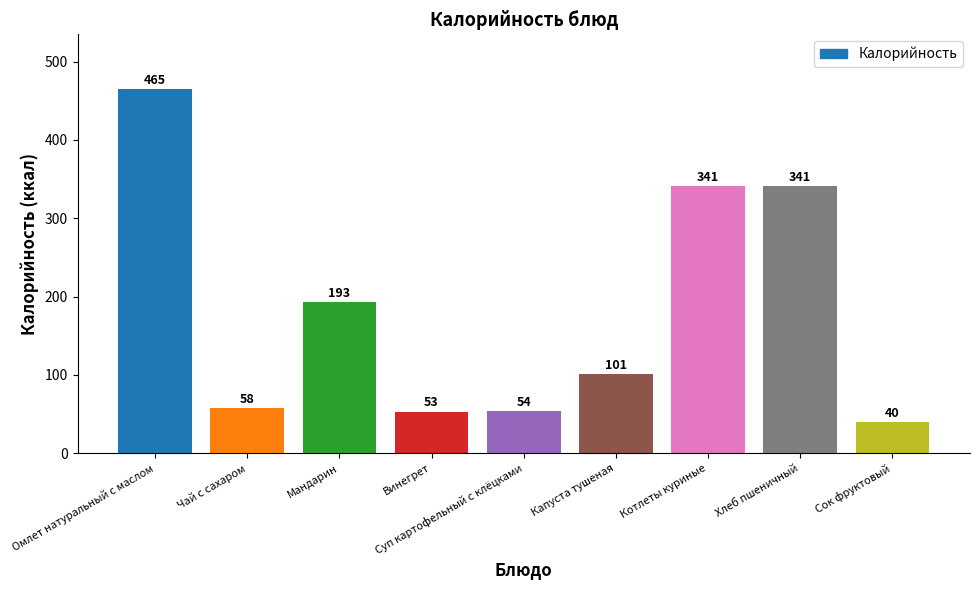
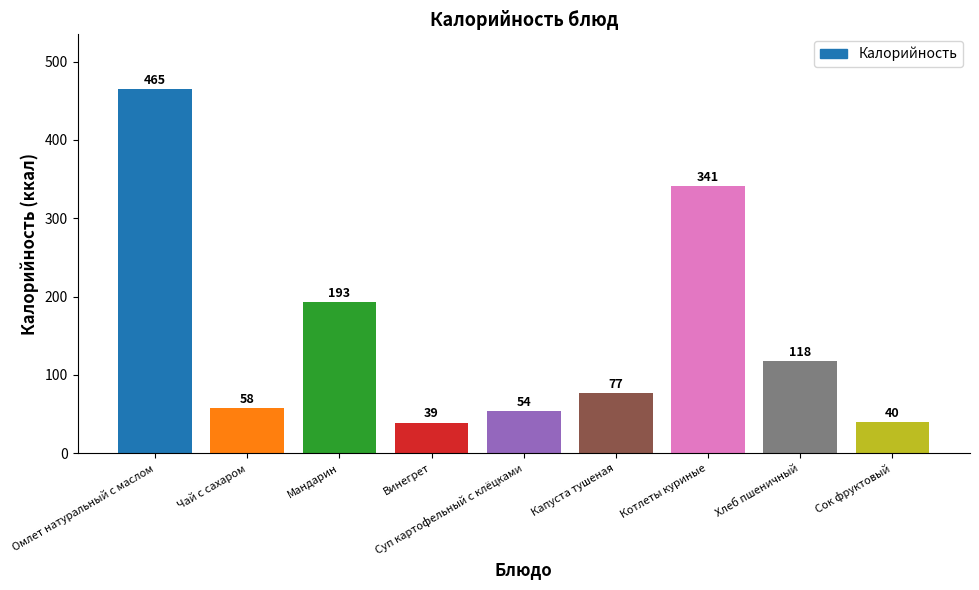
  {
    "Омлет натуральный с маслом": 465,
    "Чай с сахаром": 58,
    "Мандарин": 193,
-   "Винегрет": 53,
+   "Винегрет": 39,
    "Суп картофельный с клёцками": 54,
-   "Капуста тушеная": 101,
+   "Капуста тушеная": 77,
    "Котлеты куриные": 341,
-   "Хлеб пшеничный": 341,
+   "Хлеб пшеничный": 118,
    "Сок фруктовый": 40
  }
